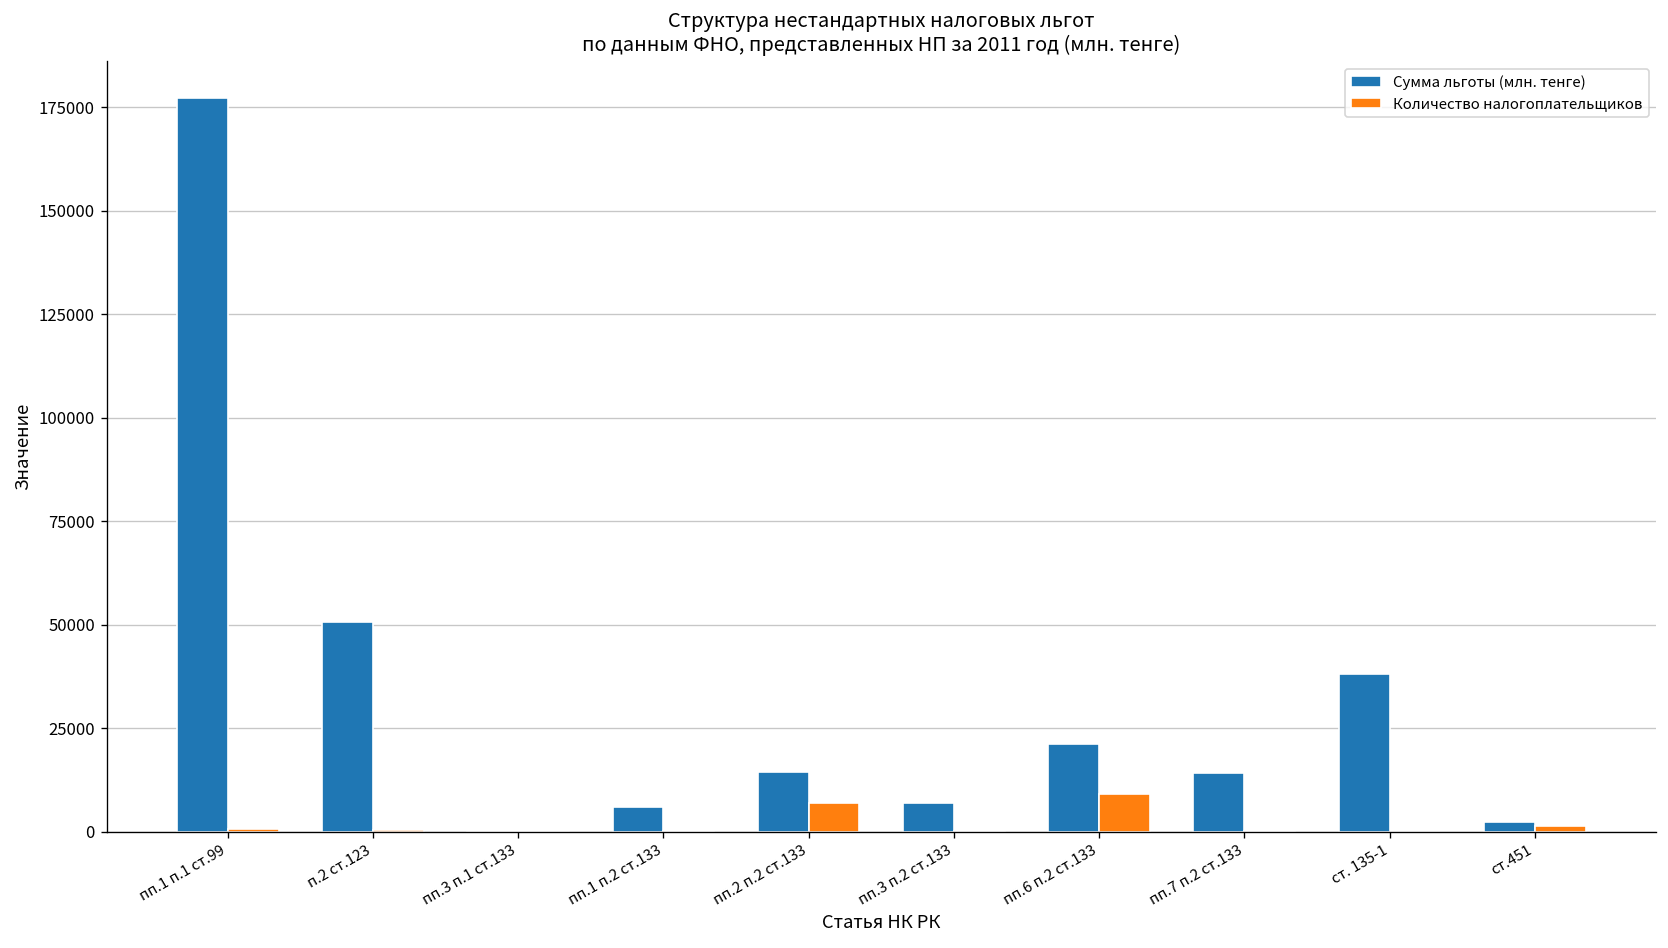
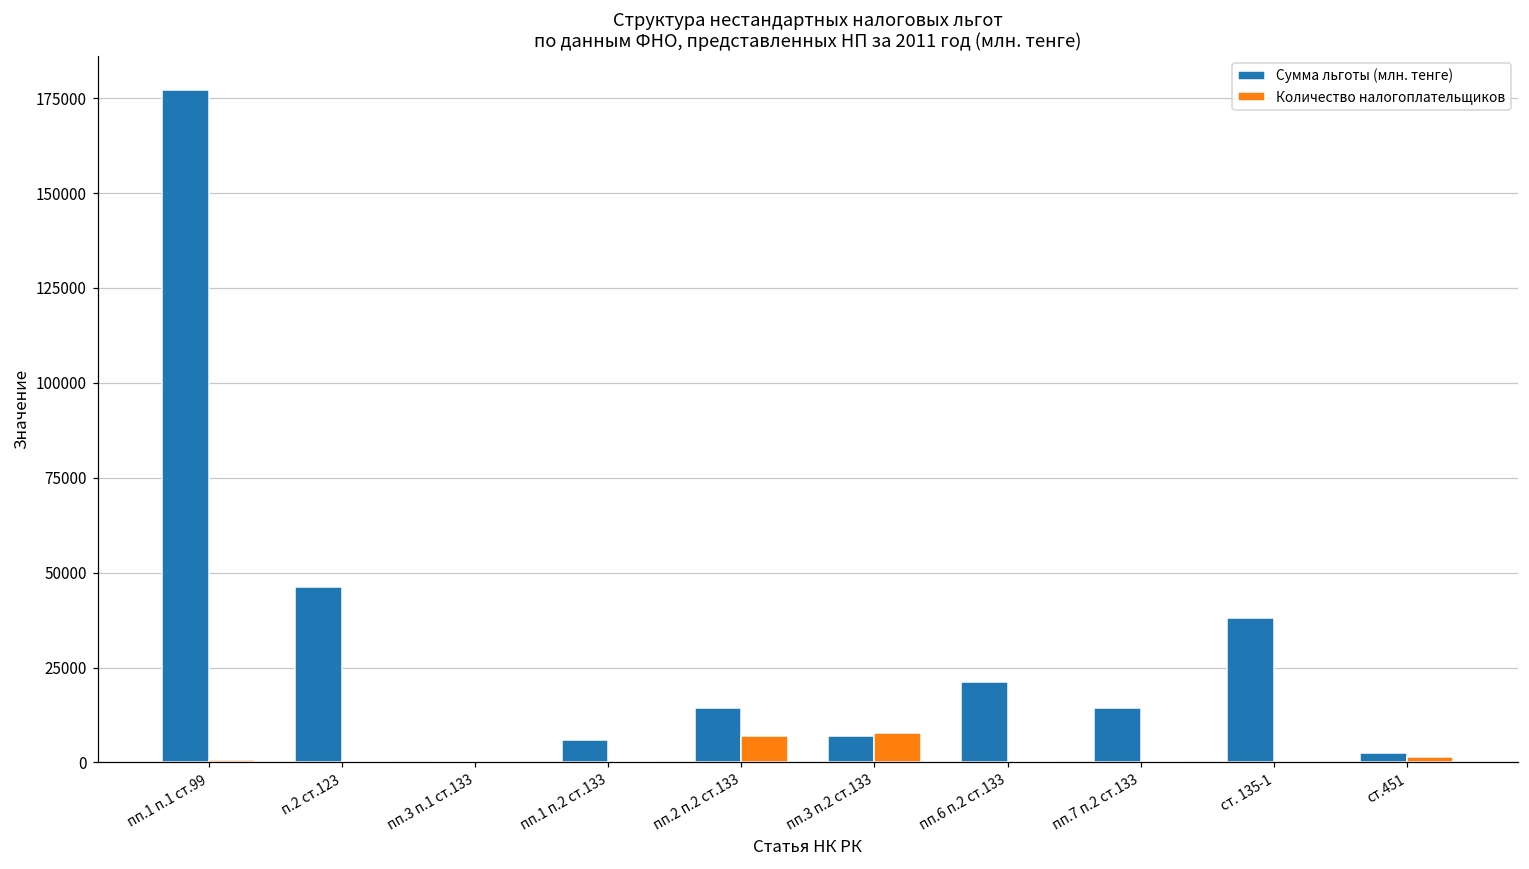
  {
    "Сумма льготы (млн. тенге)": {
      "пп.1 п.1 ст.99": 177000,
-     "п.2 ст.123": 51000,
+     "п.2 ст.123": 46000,
      "пп.1 п.2 ст.133": 6000,
      "пп.2 п.2 ст.133": 14000,
      "пп.3 п.2 ст.133": 7000,
      "пп.6 п.2 ст.133": 21000,
      "пп.7 п.2 ст.133": 14000,
      "ст. 135-1": 38000,
      "ст.451": 2000
    },
    "Количество налогоплательщиков": {
      "пп.2 п.2 ст.133": 7000,
-     "пп.3 п.2 ст.133": 0,
-     "пп.6 п.2 ст.133": 9000,
+     "пп.3 п.2 ст.133": 8000,
+     "пп.6 п.2 ст.133": 0,
      "ст.451": 1000
    }
  }
